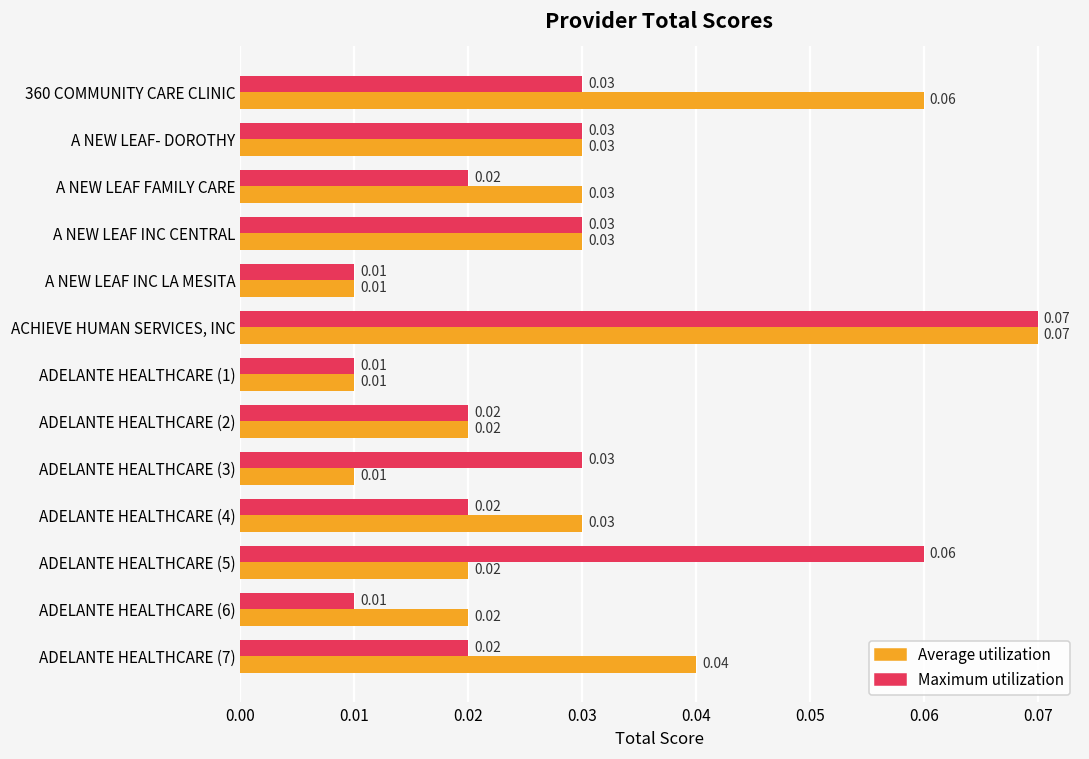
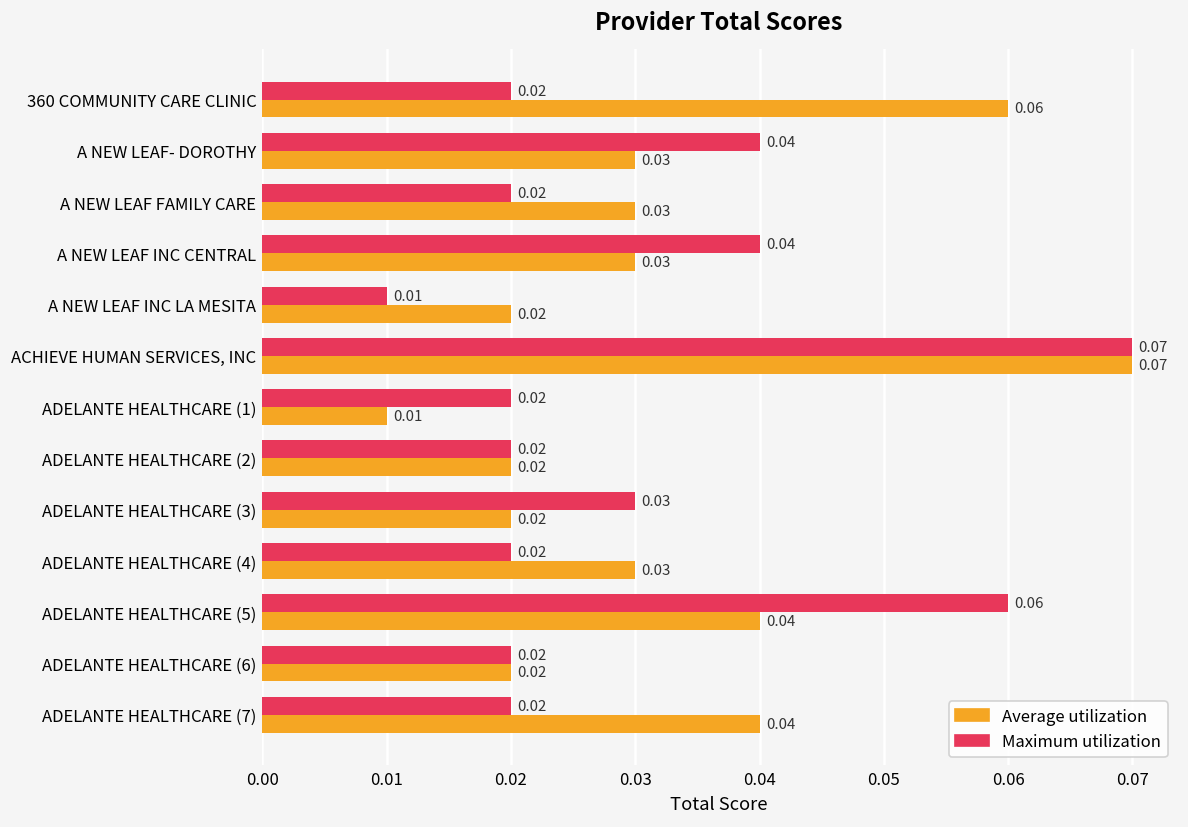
  {
    "Average utilization": {
      "360 COMMUNITY CARE CLINIC": 0.06,
      "A NEW LEAF- DOROTHY": 0.03,
      "A NEW LEAF FAMILY CARE": 0.03,
      "A NEW LEAF INC CENTRAL": 0.03,
-     "A NEW LEAF INC LA MESITA": 0.01,
+     "A NEW LEAF INC LA MESITA": 0.02,
      "ACHIEVE HUMAN SERVICES, INC": 0.07,
      "ADELANTE HEALTHCARE (1)": 0.01,
      "ADELANTE HEALTHCARE (2)": 0.02,
-     "ADELANTE HEALTHCARE (3)": 0.01,
+     "ADELANTE HEALTHCARE (3)": 0.02,
      "ADELANTE HEALTHCARE (4)": 0.03,
-     "ADELANTE HEALTHCARE (5)": 0.02,
+     "ADELANTE HEALTHCARE (5)": 0.04,
      "ADELANTE HEALTHCARE (6)": 0.02,
      "ADELANTE HEALTHCARE (7)": 0.04
    },
    "Maximum utilization": {
-     "360 COMMUNITY CARE CLINIC": 0.03,
-     "A NEW LEAF- DOROTHY": 0.03,
+     "360 COMMUNITY CARE CLINIC": 0.02,
+     "A NEW LEAF- DOROTHY": 0.04,
      "A NEW LEAF FAMILY CARE": 0.02,
-     "A NEW LEAF INC CENTRAL": 0.03,
+     "A NEW LEAF INC CENTRAL": 0.04,
      "A NEW LEAF INC LA MESITA": 0.01,
      "ACHIEVE HUMAN SERVICES, INC": 0.07,
-     "ADELANTE HEALTHCARE (1)": 0.01,
+     "ADELANTE HEALTHCARE (1)": 0.02,
      "ADELANTE HEALTHCARE (2)": 0.02,
      "ADELANTE HEALTHCARE (3)": 0.03,
      "ADELANTE HEALTHCARE (4)": 0.02,
      "ADELANTE HEALTHCARE (5)": 0.06,
-     "ADELANTE HEALTHCARE (6)": 0.01,
+     "ADELANTE HEALTHCARE (6)": 0.02,
      "ADELANTE HEALTHCARE (7)": 0.02
    }
  }
